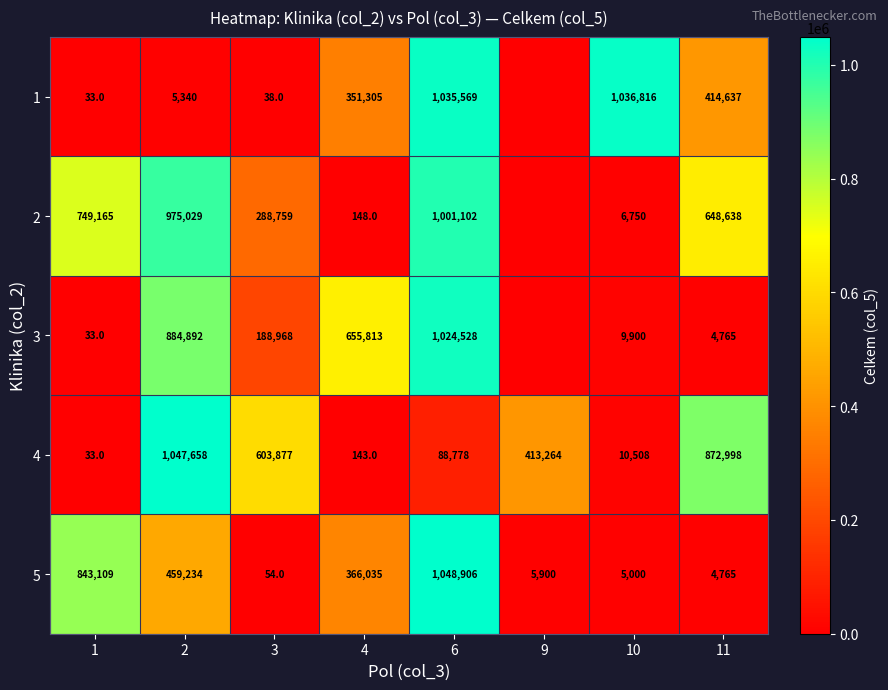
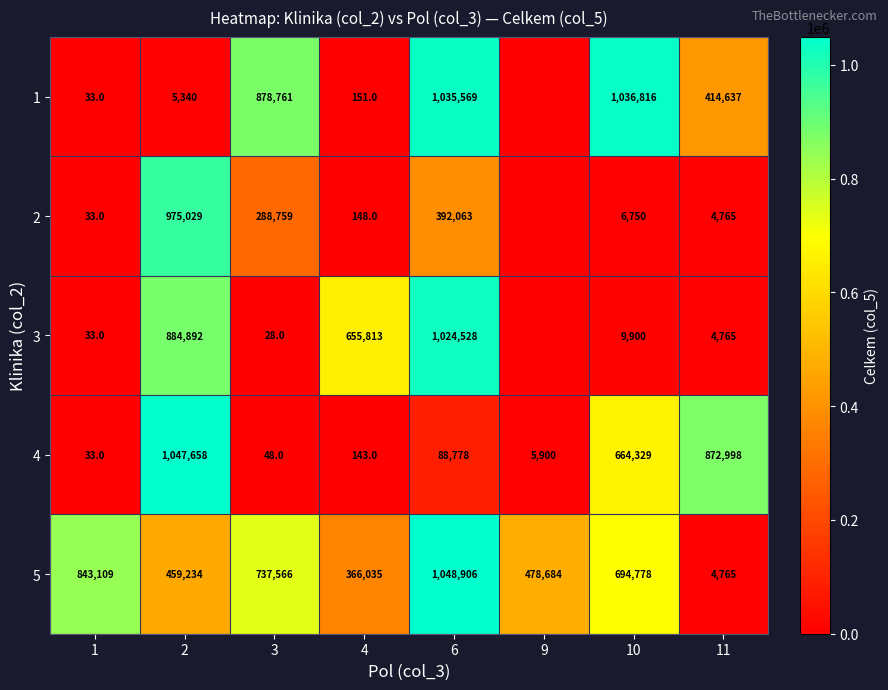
  {
    "1": {
      "1": "33.0",
      "2": "5,340",
-     "3": "38.0",
-     "4": "351,305",
+     "3": "878,761",
+     "4": "151.0",
      "6": "1,035,569",
      "10": "1,036,816",
      "11": "414,637"
    },
    "2": {
-     "1": "749,165",
+     "1": "33.0",
      "2": "975,029",
      "3": "288,759",
      "4": "148.0",
-     "6": "1,001,102",
+     "6": "392,063",
      "10": "6,750",
-     "11": "648,638"
+     "11": "4,765"
    },
    "3": {
      "1": "33.0",
      "2": "884,892",
-     "3": "188,968",
+     "3": "28.0",
      "4": "655,813",
      "6": "1,024,528",
      "10": "9,900",
      "11": "4,765"
    },
    "4": {
      "1": "33.0",
      "2": "1,047,658",
-     "3": "603,877",
+     "3": "48.0",
      "4": "143.0",
      "6": "88,778",
-     "9": "413,264",
-     "10": "10,508",
+     "9": "5,900",
+     "10": "664,329",
      "11": "872,998"
    },
    "5": {
      "1": "843,109",
      "2": "459,234",
-     "3": "54.0",
+     "3": "737,566",
      "4": "366,035",
      "6": "1,048,906",
-     "9": "5,900",
-     "10": "5,000",
+     "9": "478,684",
+     "10": "694,778",
      "11": "4,765"
    }
  }
